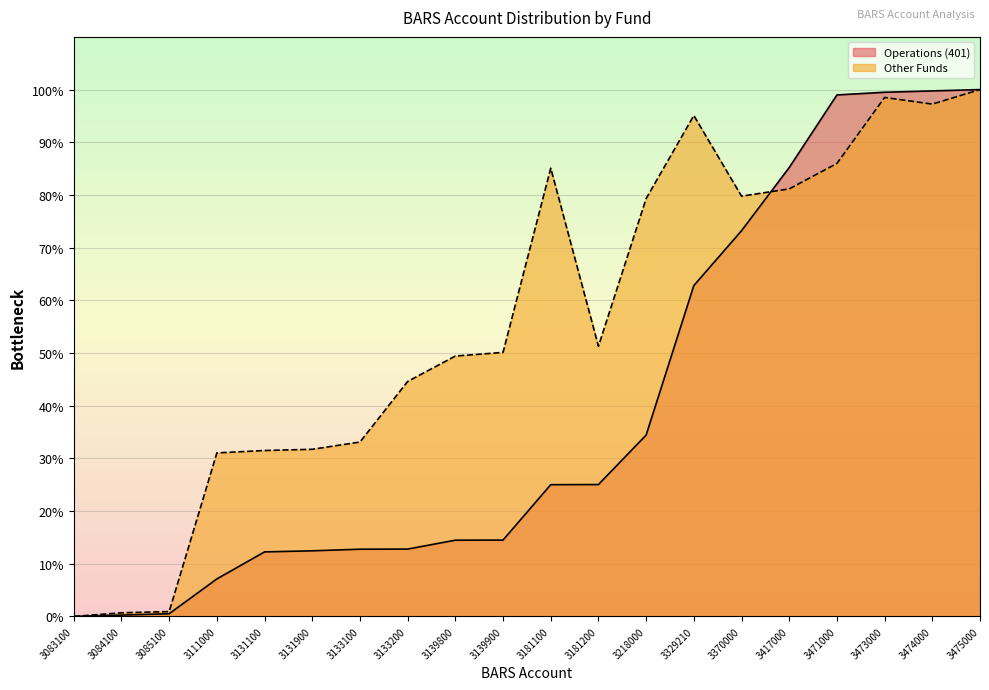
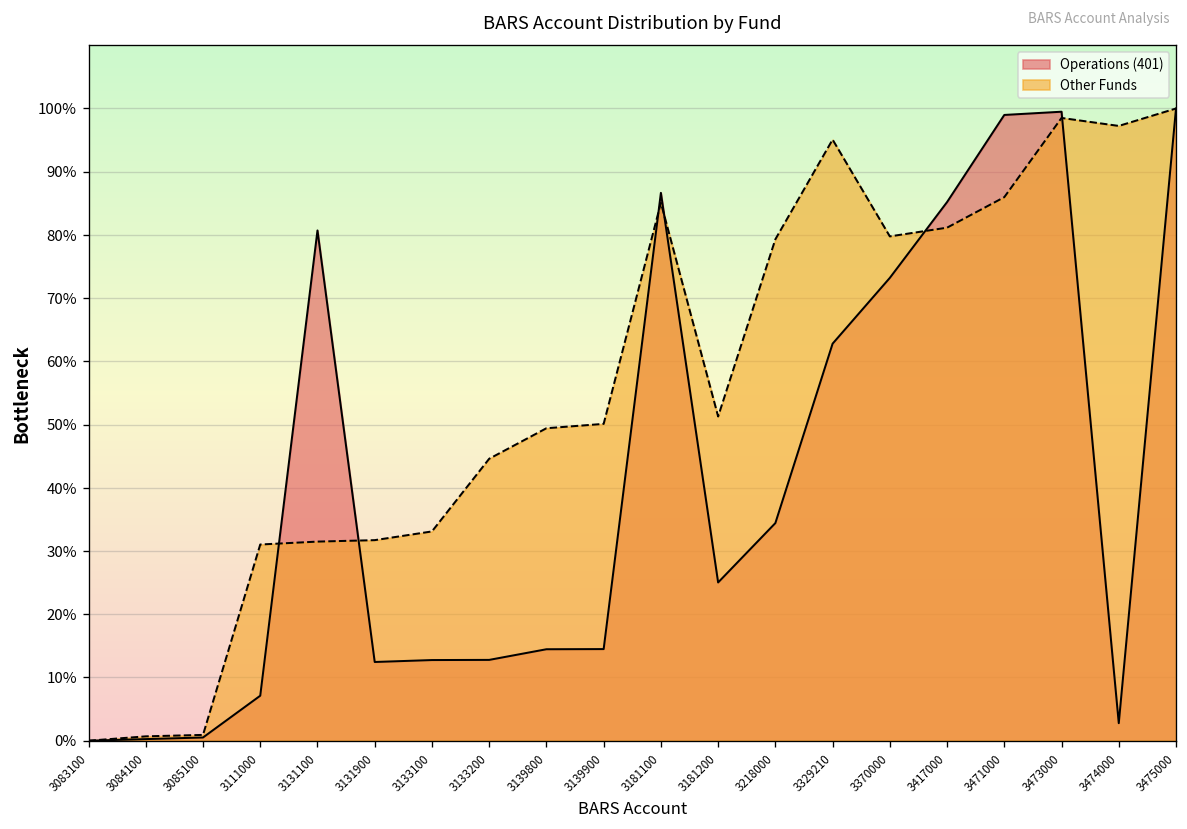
  {
    "Operations (401)": {
      "3111000": "7%",
-     "3131100": "12%",
+     "3131100": "81%",
      "3131900": "12%",
      "3133100": "13%",
      "3133200": "13%",
      "3139800": "14%",
      "3139900": "14%",
-     "3181100": "25%",
+     "3181100": "87%",
      "3181200": "25%",
      "3218000": "34%",
      "3329210": "63%",
      "3370000": "73%",
      "3417000": "85%",
      "3471000": "99%",
      "3473000": "99%",
-     "3474000": "100%"
+     "3474000": "3%"
    },
    "Other Funds": {
      "3111000": "31%",
      "3131100": "31%",
      "3131900": "32%",
      "3133100": "33%",
      "3133200": "45%",
      "3139800": "49%",
      "3139900": "50%",
      "3181100": "85%",
      "3181200": "51%",
      "3218000": "79%",
      "3329210": "95%",
      "3370000": "80%",
      "3417000": "81%",
      "3471000": "86%",
      "3473000": "99%",
      "3474000": "97%"
    }
  }
